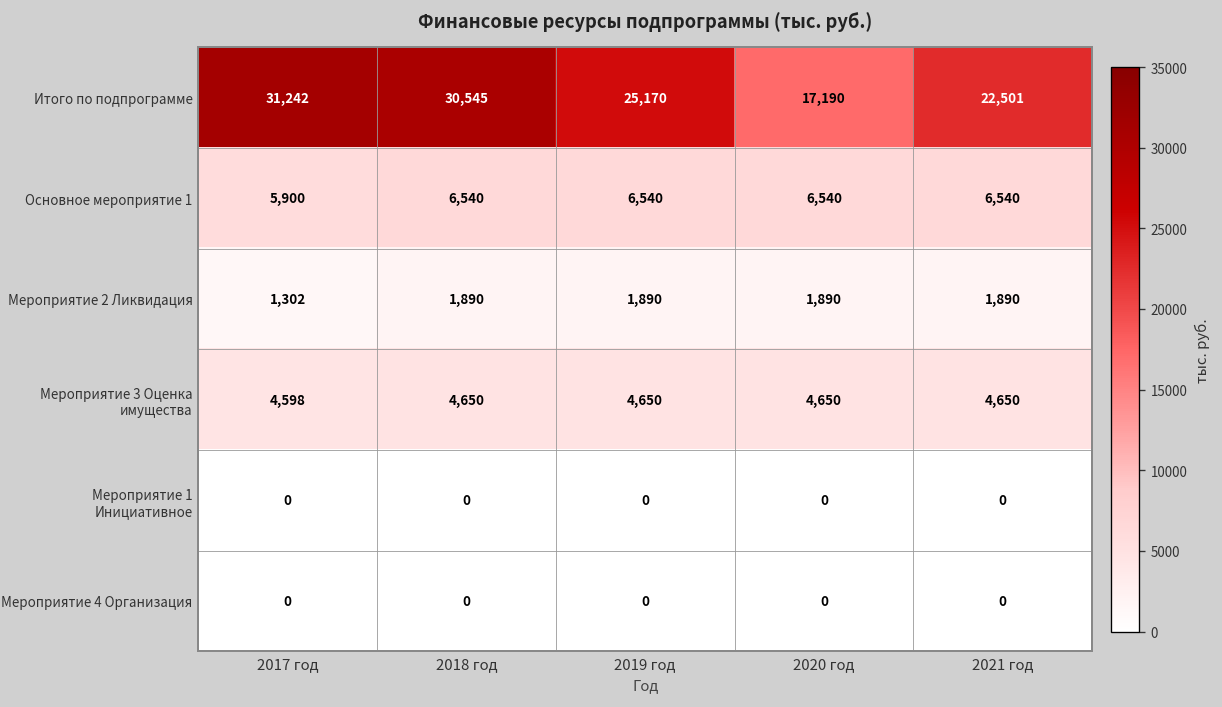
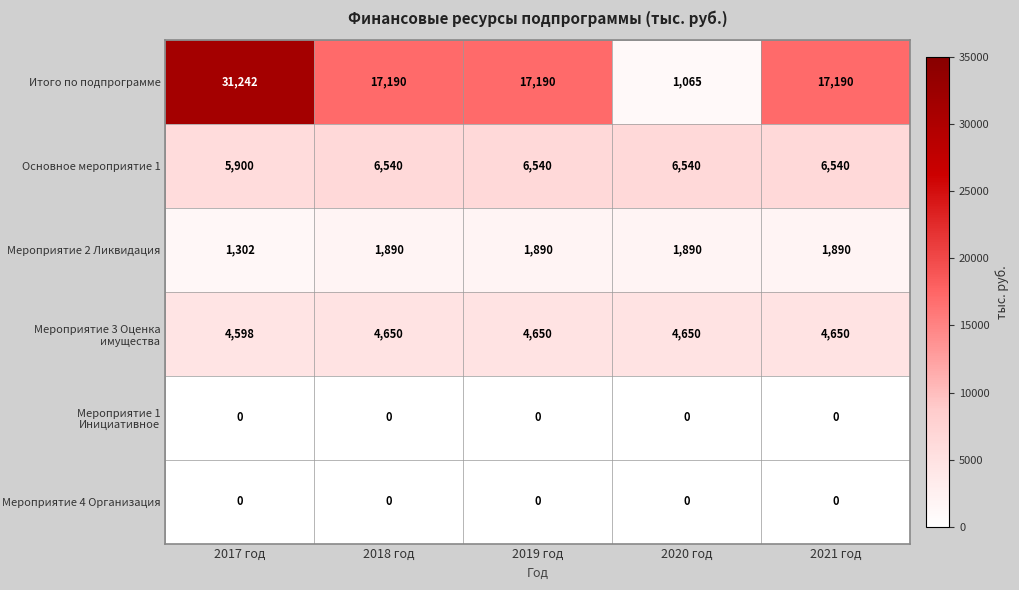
  {
    "Итого по подпрограмме": {
      "2017 год": "31,242",
-     "2018 год": "30,545",
-     "2019 год": "25,170",
-     "2020 год": "17,190",
-     "2021 год": "22,501"
+     "2018 год": "17,190",
+     "2019 год": "17,190",
+     "2020 год": "1,065",
+     "2021 год": "17,190"
    },
    "Основное мероприятие 1": {
      "2017 год": "5,900",
      "2018 год": "6,540",
      "2019 год": "6,540",
      "2020 год": "6,540",
      "2021 год": "6,540"
    },
    "Мероприятие 2 Ликвидация": {
      "2017 год": "1,302",
      "2018 год": "1,890",
      "2019 год": "1,890",
      "2020 год": "1,890",
      "2021 год": "1,890"
    },
    "Мероприятие 3 Оценка имущества": {
      "2017 год": "4,598",
      "2018 год": "4,650",
      "2019 год": "4,650",
      "2020 год": "4,650",
      "2021 год": "4,650"
    },
    "Мероприятие 1 Инициативное": {
      "2017 год": "0",
      "2018 год": "0",
      "2019 год": "0",
      "2020 год": "0",
      "2021 год": "0"
    },
    "Мероприятие 4 Организация": {
      "2017 год": "0",
      "2018 год": "0",
      "2019 год": "0",
      "2020 год": "0",
      "2021 год": "0"
    }
  }
